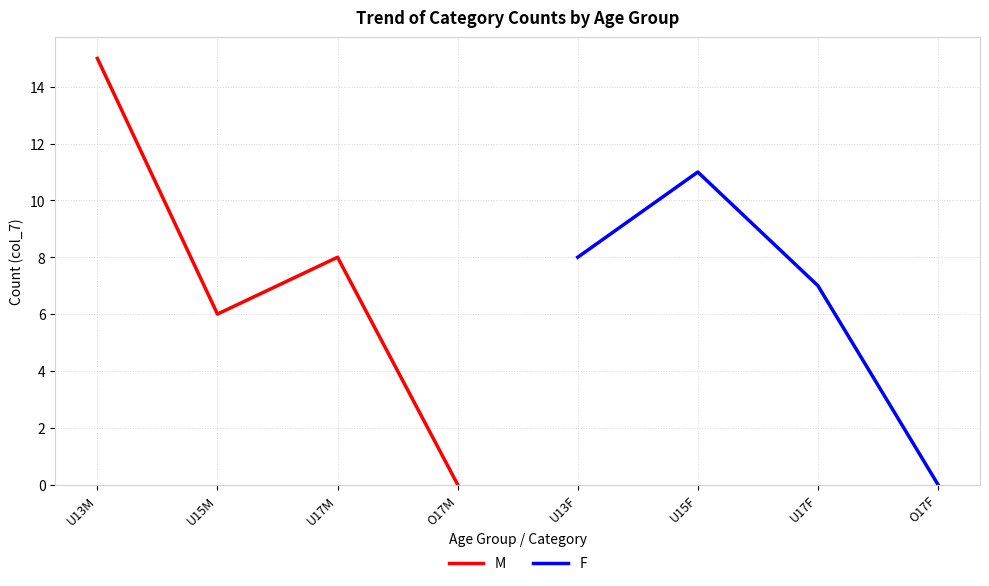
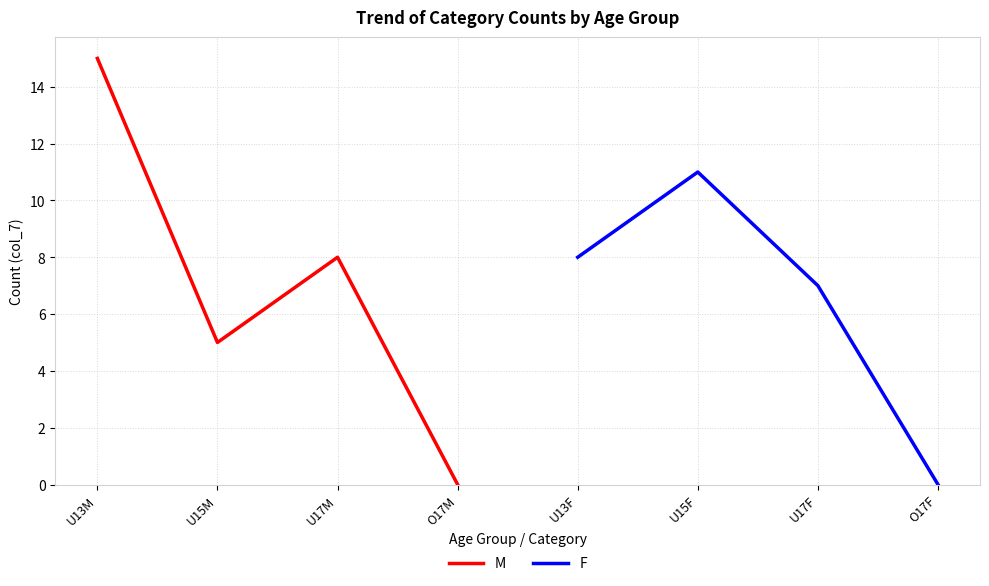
  {
    "M": {
      "U13M": 15,
-     "U15M": 6,
+     "U15M": 5,
      "U17M": 8,
      "O17M": 0
    },
    "F": {
      "U13F": 8,
      "U15F": 11,
      "U17F": 7,
      "O17F": 0
    }
  }
